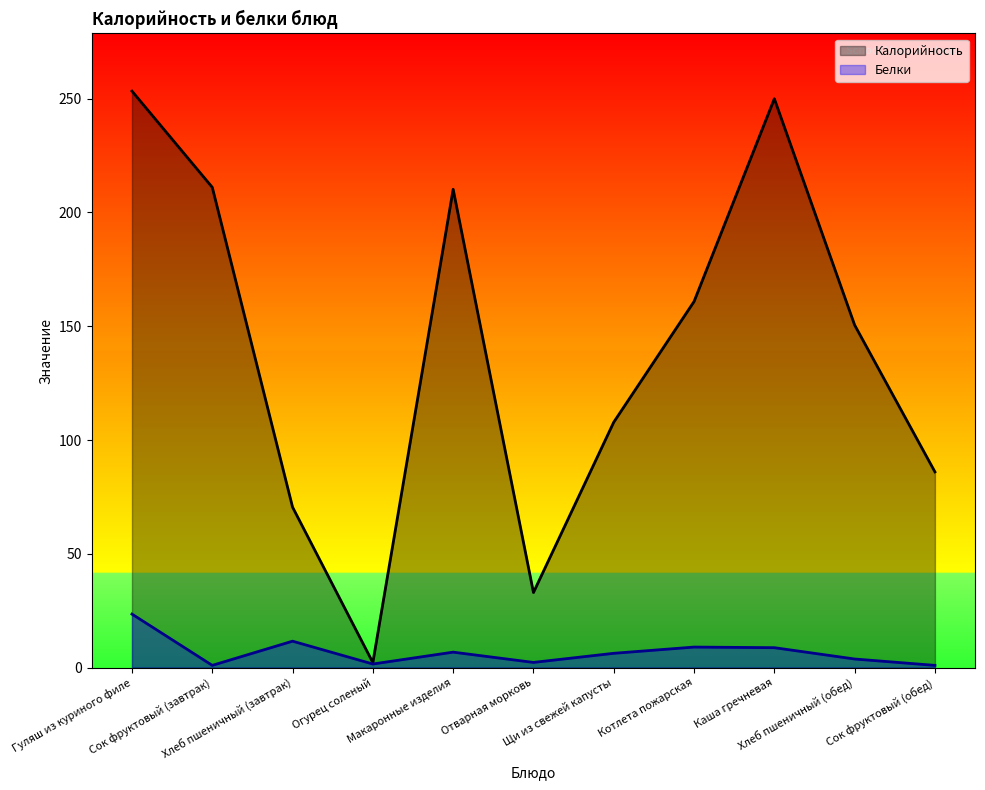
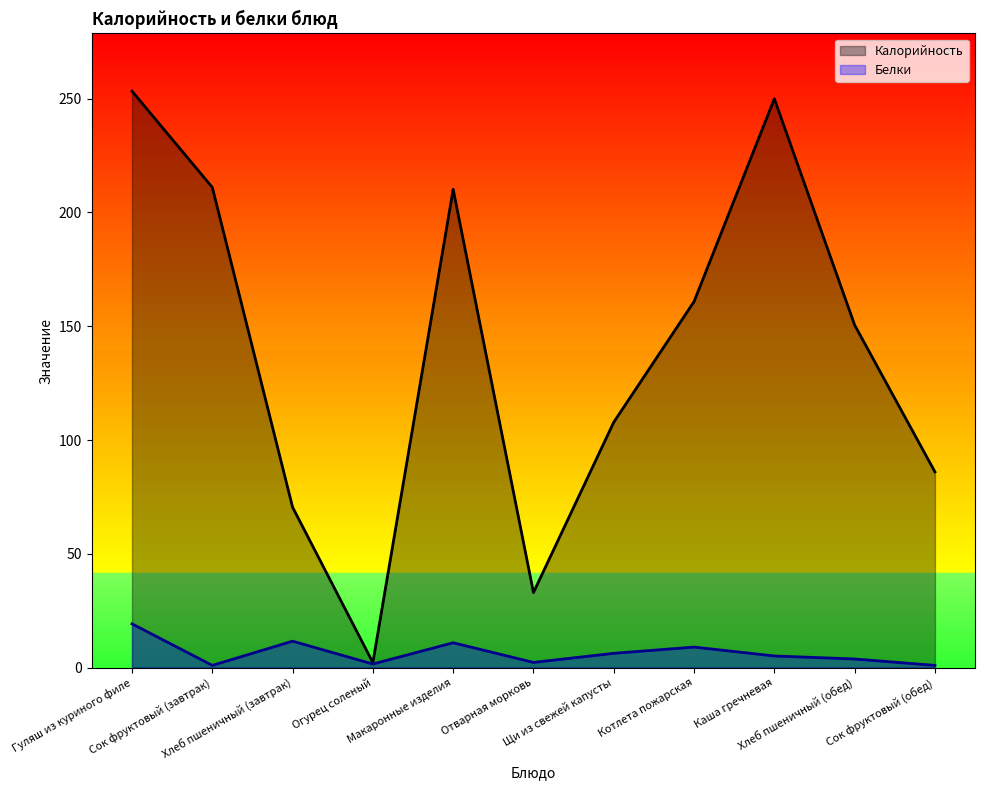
  {
    "Калорийность": {
      "Гуляш из куриного филе": 253,
      "Сок фруктовый (завтрак)": 211,
      "Хлеб пшеничный (завтрак)": 71,
      "Макаронные изделия": 210,
      "Отварная морковь": 33,
      "Щи из свежей капусты": 108,
      "Котлета пожарская": 161,
      "Каша гречневая": 250,
      "Хлеб пшеничный (обед)": 151,
      "Сок фруктовый (обед)": 86
    },
    "Белки": {
-     "Гуляш из куриного филе": 24,
+     "Гуляш из куриного филе": 19,
      "Сок фруктовый (завтрак)": 1,
      "Хлеб пшеничный (завтрак)": 12,
-     "Макаронные изделия": 7,
+     "Макаронные изделия": 11,
      "Отварная морковь": 2,
      "Щи из свежей капусты": 6,
      "Котлета пожарская": 9,
-     "Каша гречневая": 9,
+     "Каша гречневая": 5,
      "Хлеб пшеничный (обед)": 4,
      "Сок фруктовый (обед)": 1
    }
  }
